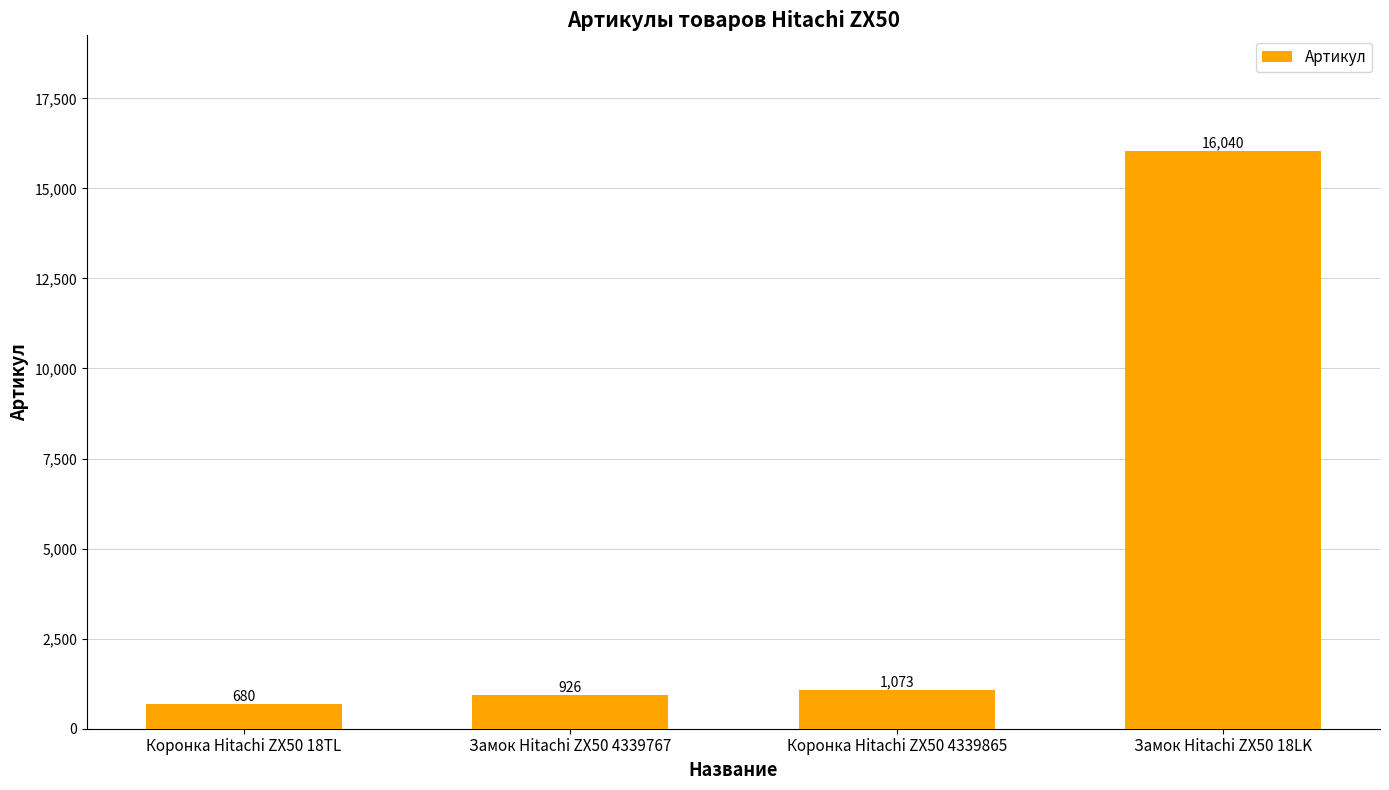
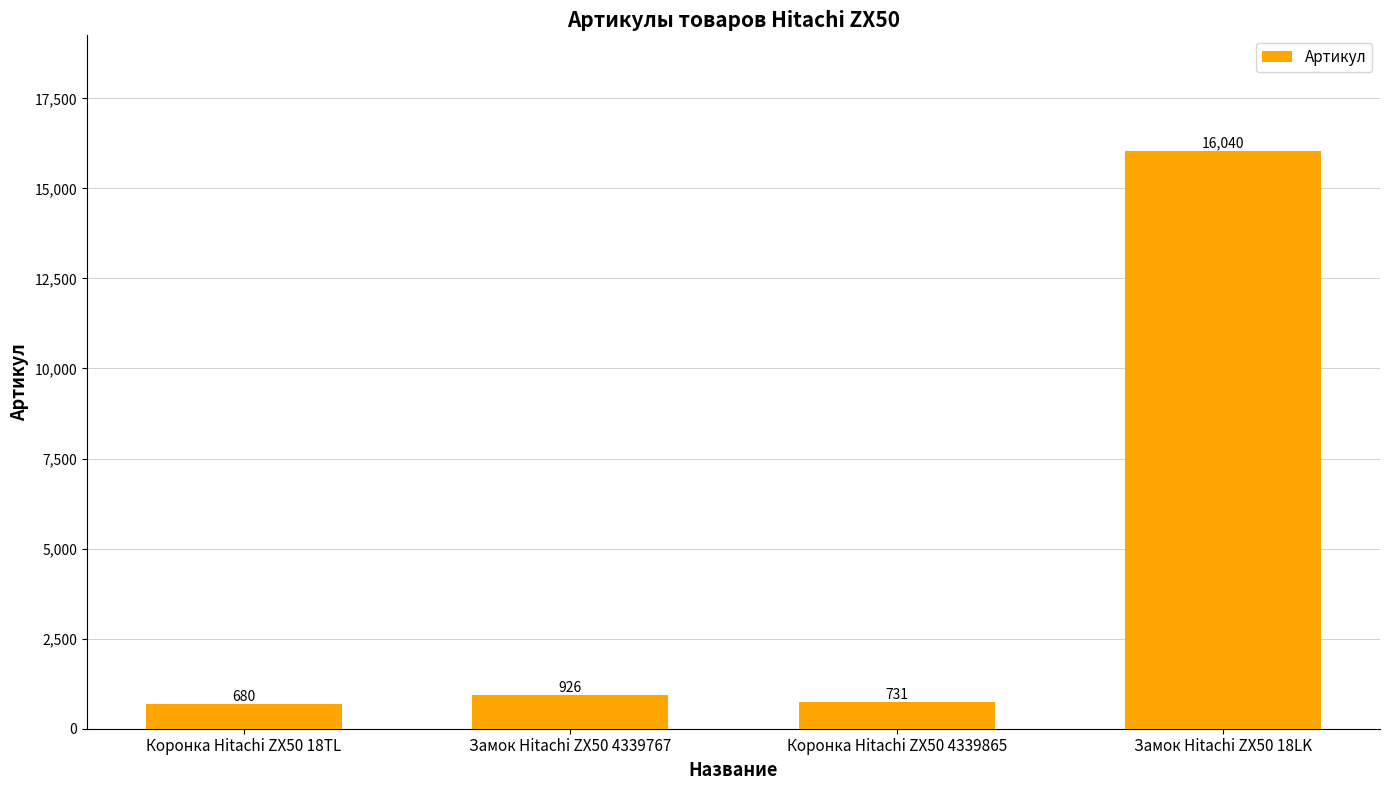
  {
    "Коронка Hitachi ZX50 18TL": "680",
    "Замок Hitachi ZX50 4339767": "926",
-   "Коронка Hitachi ZX50 4339865": "1,073",
+   "Коронка Hitachi ZX50 4339865": "731",
    "Замок Hitachi ZX50 18LK": "16,040"
  }
